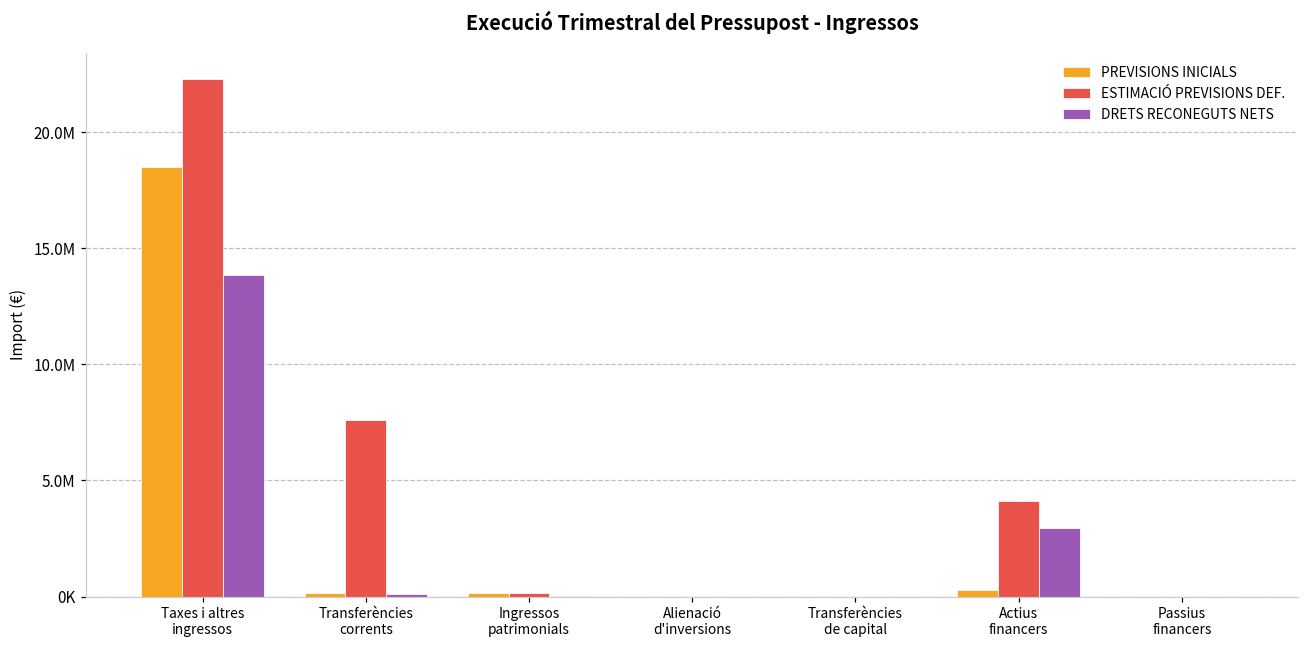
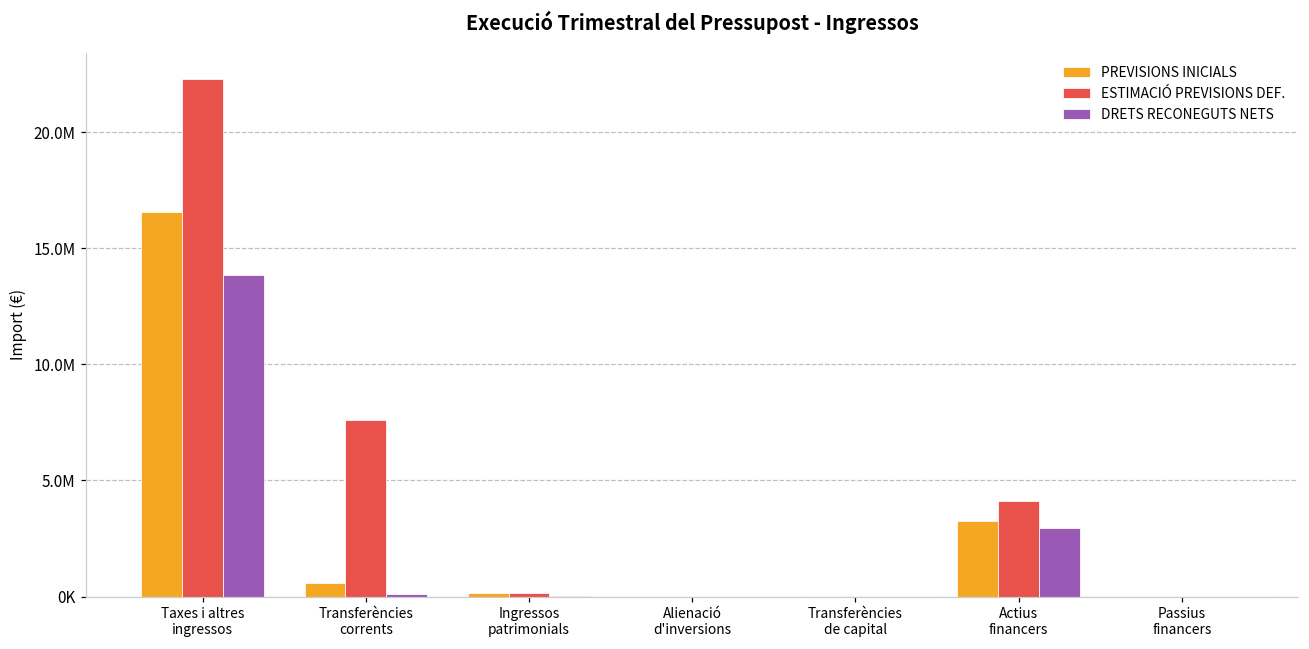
  {
    "PREVISIONS INICIALS": {
-     "Taxes i altres ingressos": 18500000,
-     "Transferències corrents": 200000,
+     "Taxes i altres ingressos": 16600000,
+     "Transferències corrents": 600000,
      "Ingressos patrimonials": 100000,
      "Alienació d'inversions": 0,
      "Transferències de capital": 0,
-     "Actius financers": 300000,
+     "Actius financers": 3200000,
      "Passius financers": 0
    },
    "ESTIMACIÓ PREVISIONS DEF.": {
      "Taxes i altres ingressos": 22300000,
      "Transferències corrents": 7600000,
      "Ingressos patrimonials": 100000,
      "Alienació d'inversions": 0,
      "Transferències de capital": 0,
      "Actius financers": 4100000,
      "Passius financers": 0
    },
    "DRETS RECONEGUTS NETS": {
      "Taxes i altres ingressos": 13900000,
      "Alienació d'inversions": 0,
      "Transferències de capital": 0,
      "Actius financers": 2900000,
      "Passius financers": 0
    }
  }
